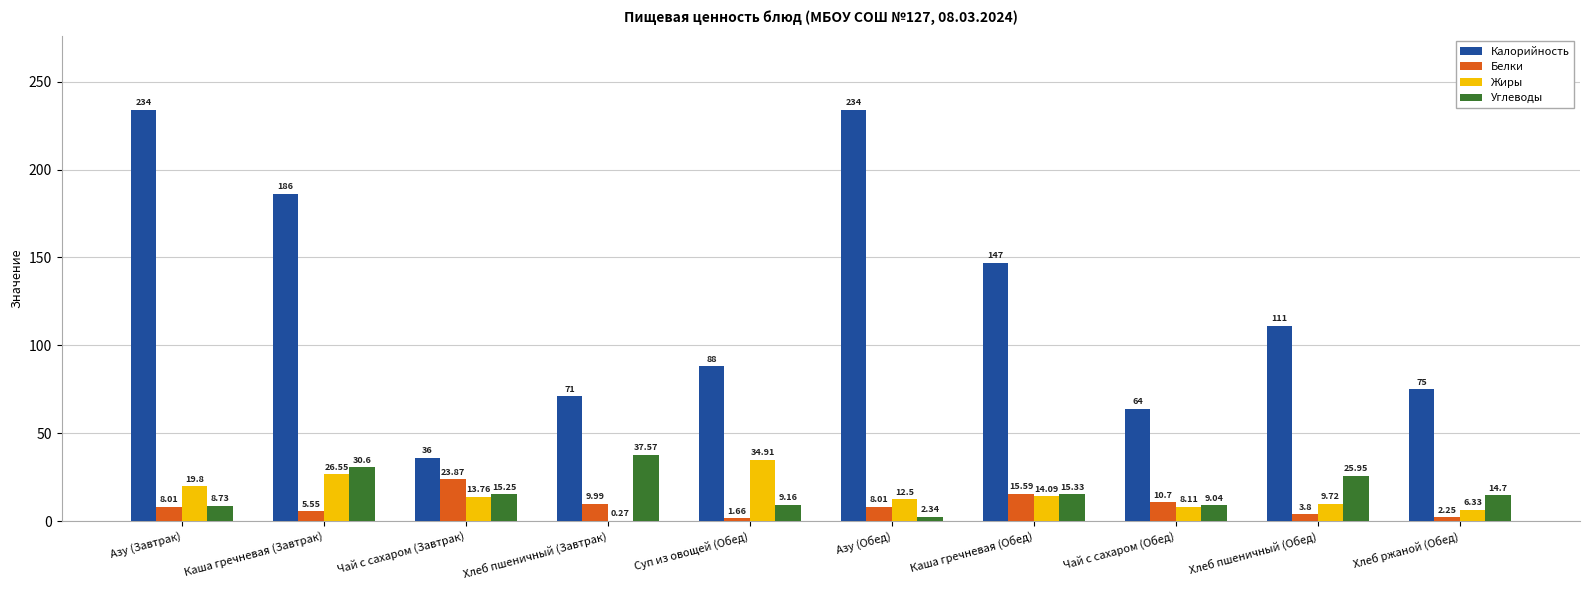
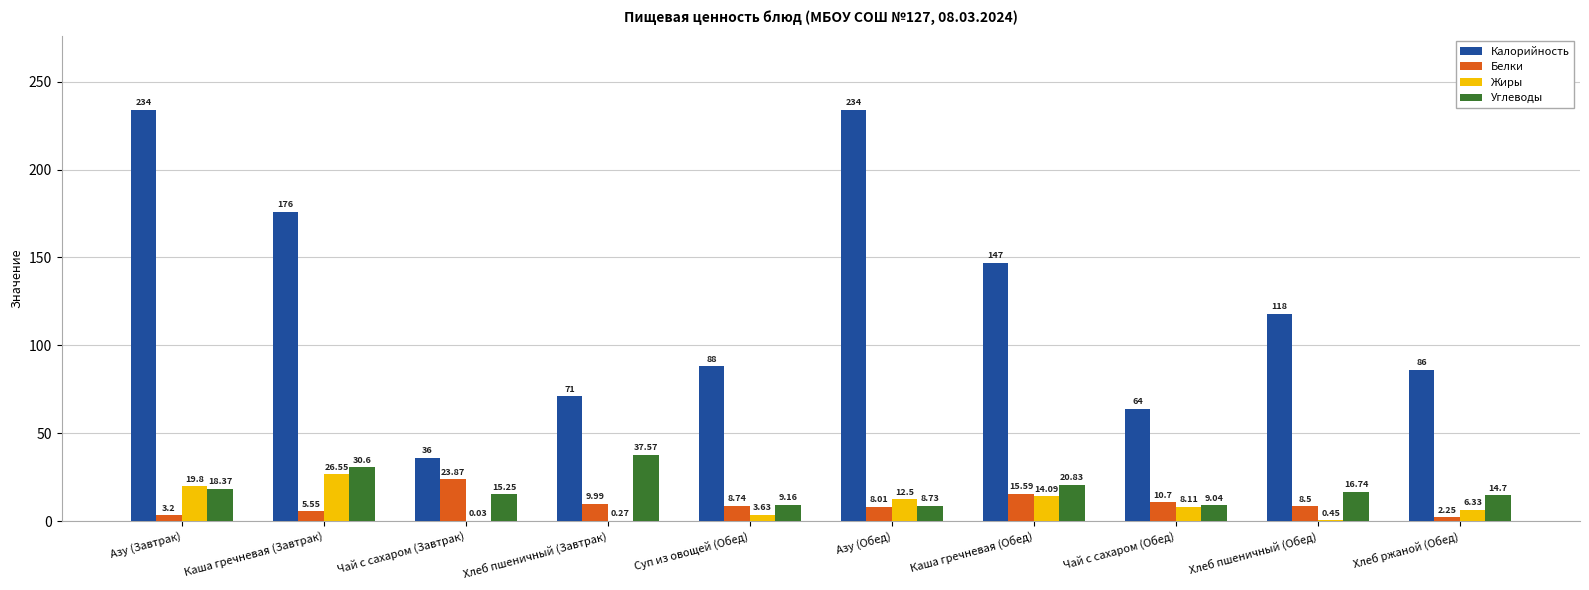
  {
    "Калорийность": {
      "Азу (Завтрак)": 234,
-     "Каша гречневая (Завтрак)": 186,
+     "Каша гречневая (Завтрак)": 176,
      "Чай с сахаром (Завтрак)": 36,
      "Хлеб пшеничный (Завтрак)": 71,
      "Суп из овощей (Обед)": 88,
      "Азу (Обед)": 234,
      "Каша гречневая (Обед)": 147,
      "Чай с сахаром (Обед)": 64,
-     "Хлеб пшеничный (Обед)": 111,
-     "Хлеб ржаной (Обед)": 75
+     "Хлеб пшеничный (Обед)": 118,
+     "Хлеб ржаной (Обед)": 86
    },
    "Белки": {
-     "Азу (Завтрак)": 8.01,
+     "Азу (Завтрак)": 3.2,
      "Каша гречневая (Завтрак)": 5.55,
      "Чай с сахаром (Завтрак)": 23.87,
      "Хлеб пшеничный (Завтрак)": 9.99,
-     "Суп из овощей (Обед)": 1.66,
+     "Суп из овощей (Обед)": 8.74,
      "Азу (Обед)": 8.01,
      "Каша гречневая (Обед)": 15.59,
      "Чай с сахаром (Обед)": 10.7,
-     "Хлеб пшеничный (Обед)": 3.8,
+     "Хлеб пшеничный (Обед)": 8.5,
      "Хлеб ржаной (Обед)": 2.25
    },
    "Жиры": {
      "Азу (Завтрак)": 19.8,
      "Каша гречневая (Завтрак)": 26.55,
-     "Чай с сахаром (Завтрак)": 13.76,
+     "Чай с сахаром (Завтрак)": 0.03,
      "Хлеб пшеничный (Завтрак)": 0.27,
-     "Суп из овощей (Обед)": 34.91,
+     "Суп из овощей (Обед)": 3.63,
      "Азу (Обед)": 12.5,
      "Каша гречневая (Обед)": 14.09,
      "Чай с сахаром (Обед)": 8.11,
-     "Хлеб пшеничный (Обед)": 9.72,
+     "Хлеб пшеничный (Обед)": 0.45,
      "Хлеб ржаной (Обед)": 6.33
    },
    "Углеводы": {
-     "Азу (Завтрак)": 8.73,
+     "Азу (Завтрак)": 18.37,
      "Каша гречневая (Завтрак)": 30.6,
      "Чай с сахаром (Завтрак)": 15.25,
      "Хлеб пшеничный (Завтрак)": 37.57,
      "Суп из овощей (Обед)": 9.16,
-     "Азу (Обед)": 2.34,
-     "Каша гречневая (Обед)": 15.33,
+     "Азу (Обед)": 8.73,
+     "Каша гречневая (Обед)": 20.83,
      "Чай с сахаром (Обед)": 9.04,
-     "Хлеб пшеничный (Обед)": 25.95,
+     "Хлеб пшеничный (Обед)": 16.74,
      "Хлеб ржаной (Обед)": 14.7
    }
  }
